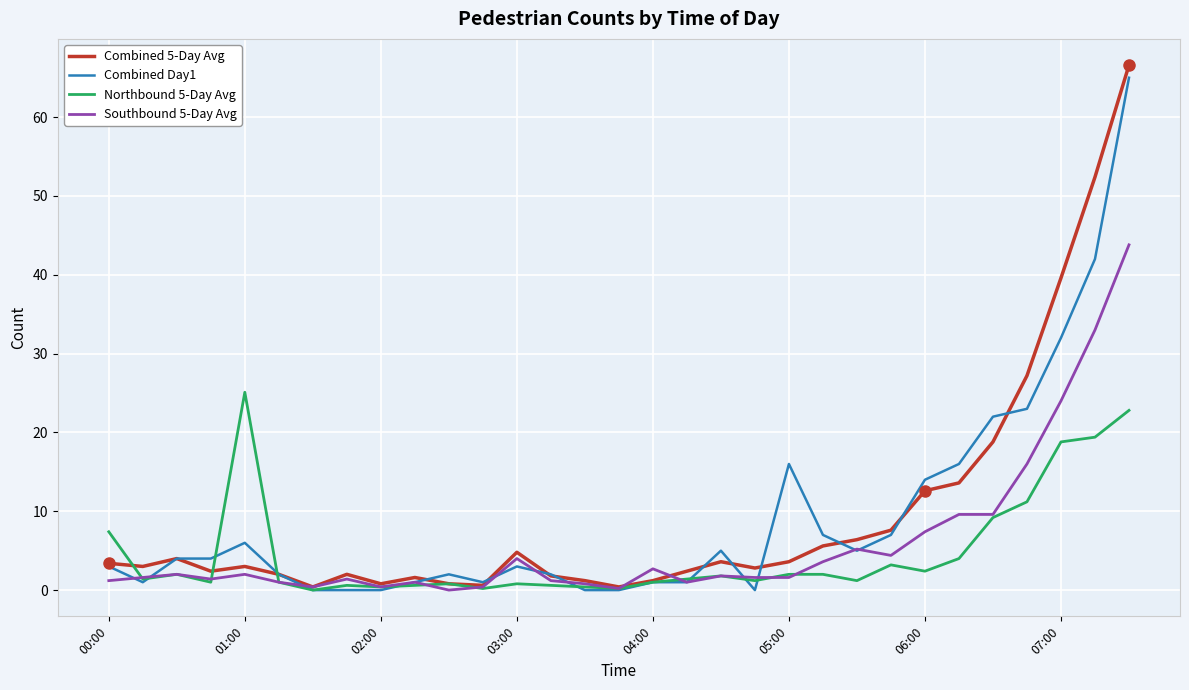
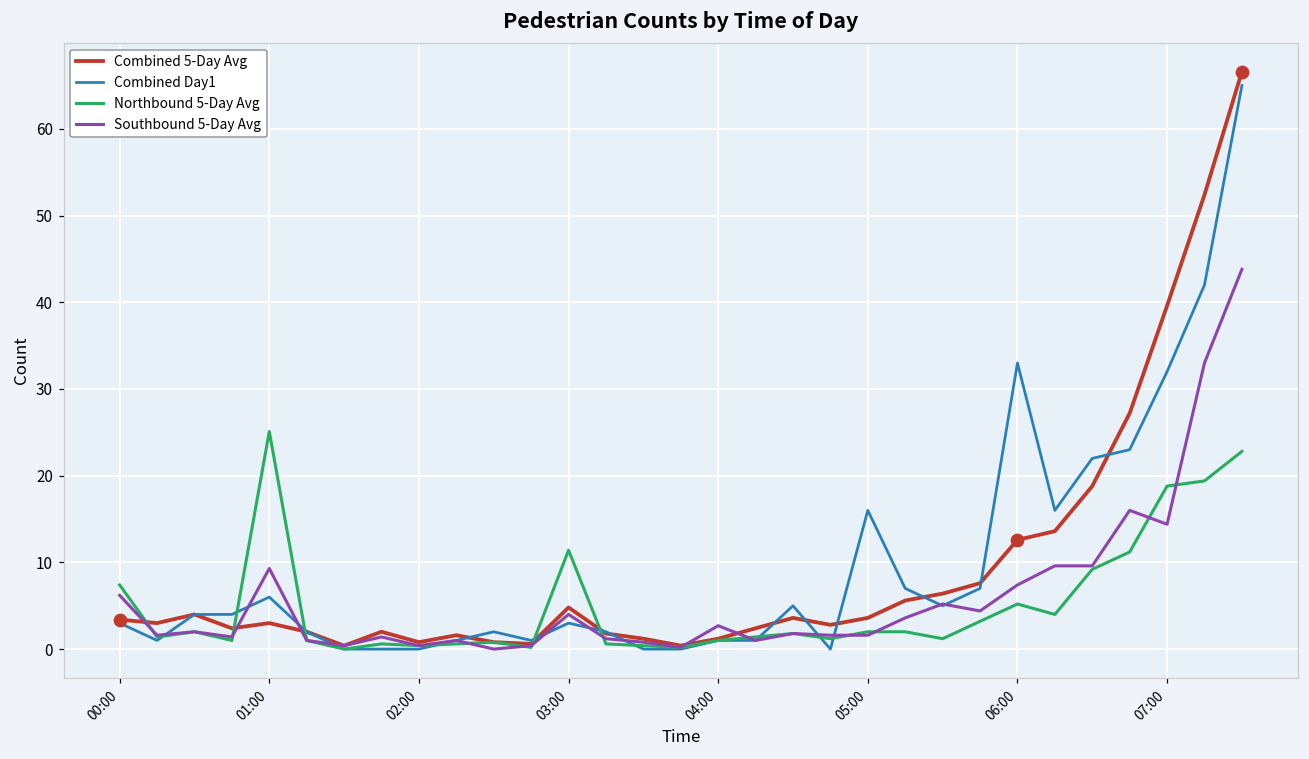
  {
    "Combined Day1": {
      "00:00": 3,
      "01:00": 6,
      "02:00": 0,
      "03:00": 3,
      "05:00": 16,
-     "06:00": 14,
+     "06:00": 33,
      "07:00": 32
    },
    "Northbound 5-Day Avg": {
      "00:00": 7,
      "01:00": 25,
-     "03:00": 1,
+     "03:00": 11,
      "05:00": 2,
-     "06:00": 2,
+     "06:00": 5,
      "07:00": 19
    },
    "Southbound 5-Day Avg": {
-     "00:00": 1,
-     "01:00": 2,
+     "00:00": 6,
+     "01:00": 9,
      "03:00": 4,
      "04:00": 3,
      "05:00": 2,
      "06:00": 7,
-     "07:00": 24
+     "07:00": 14
    }
  }
